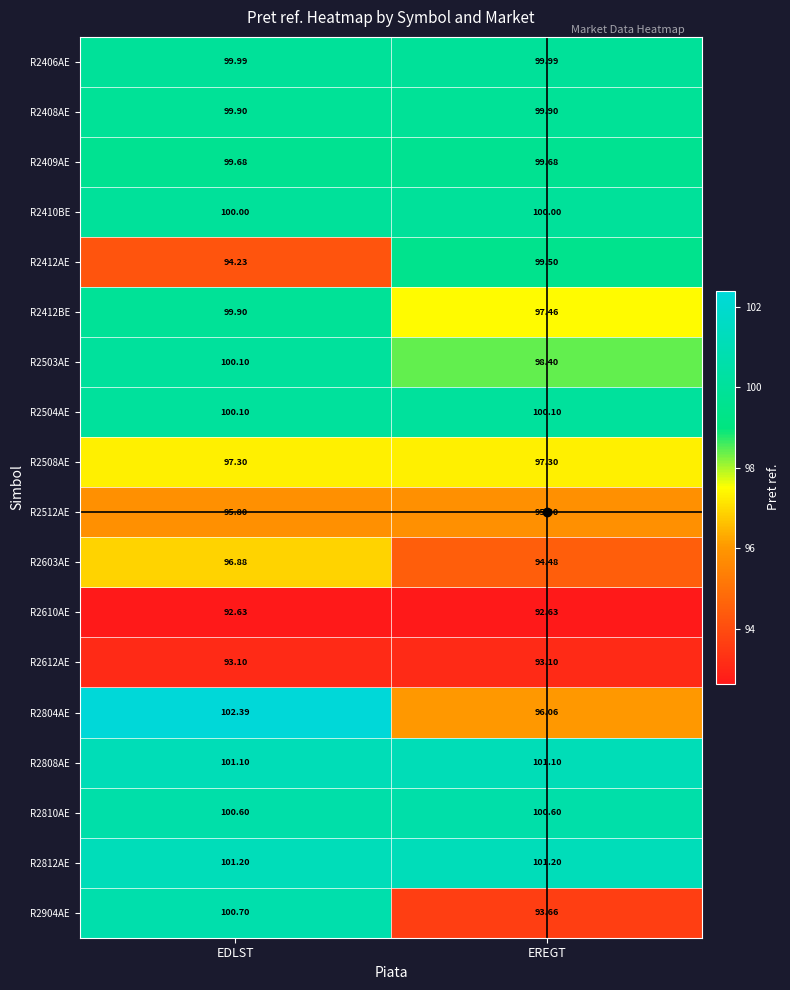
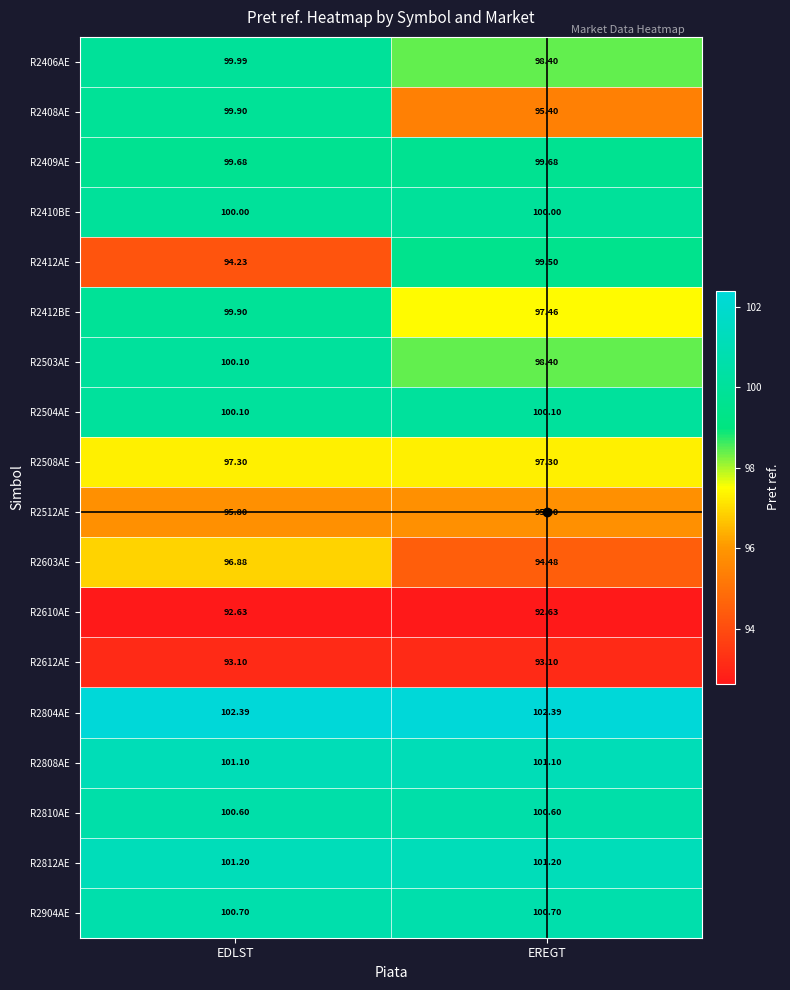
  {
    "R2406AE": {
      "EDLST": 99.99,
-     "EREGT": 99.99
+     "EREGT": 98.40
    },
    "R2408AE": {
      "EDLST": 99.90,
-     "EREGT": 99.90
+     "EREGT": 95.40
    },
    "R2409AE": {
      "EDLST": 99.68,
      "EREGT": 99.68
    },
    "R2410BE": {
      "EDLST": 100.00,
      "EREGT": 100.00
    },
    "R2412AE": {
      "EDLST": 94.23,
      "EREGT": 99.50
    },
    "R2412BE": {
      "EDLST": 99.90,
      "EREGT": 97.46
    },
    "R2503AE": {
      "EDLST": 100.10,
      "EREGT": 98.40
    },
    "R2504AE": {
      "EDLST": 100.10,
      "EREGT": 100.10
    },
    "R2508AE": {
      "EDLST": 97.30,
      "EREGT": 97.30
    },
    "R2512AE": {
      "EDLST": 95.80
    },
    "R2603AE": {
      "EDLST": 96.88,
      "EREGT": 94.48
    },
    "R2610AE": {
      "EDLST": 92.63,
      "EREGT": 92.63
    },
    "R2612AE": {
      "EDLST": 93.10,
      "EREGT": 93.10
    },
    "R2804AE": {
      "EDLST": 102.39,
-     "EREGT": 96.06
+     "EREGT": 102.39
    },
    "R2808AE": {
      "EDLST": 101.10,
      "EREGT": 101.10
    },
    "R2810AE": {
      "EDLST": 100.60,
      "EREGT": 100.60
    },
    "R2812AE": {
      "EDLST": 101.20,
      "EREGT": 101.20
    },
    "R2904AE": {
      "EDLST": 100.70,
-     "EREGT": 93.66
+     "EREGT": 100.70
    }
  }
